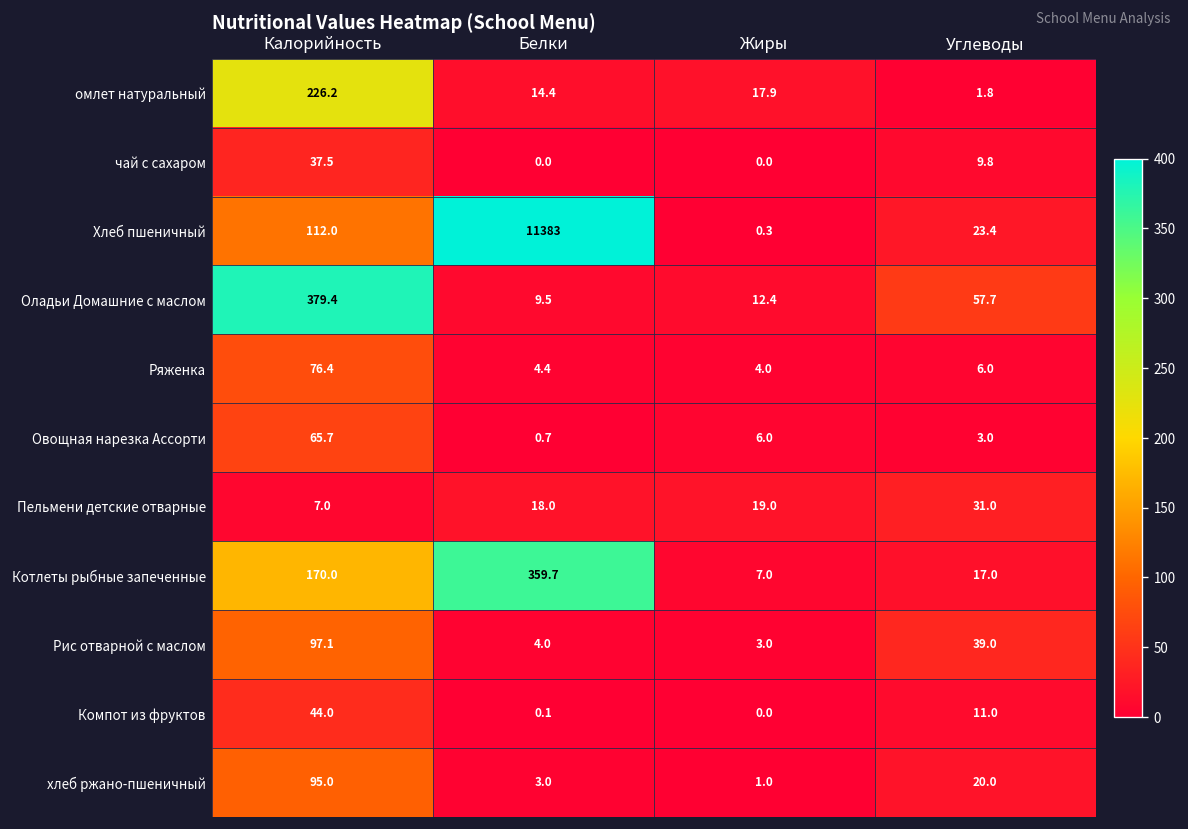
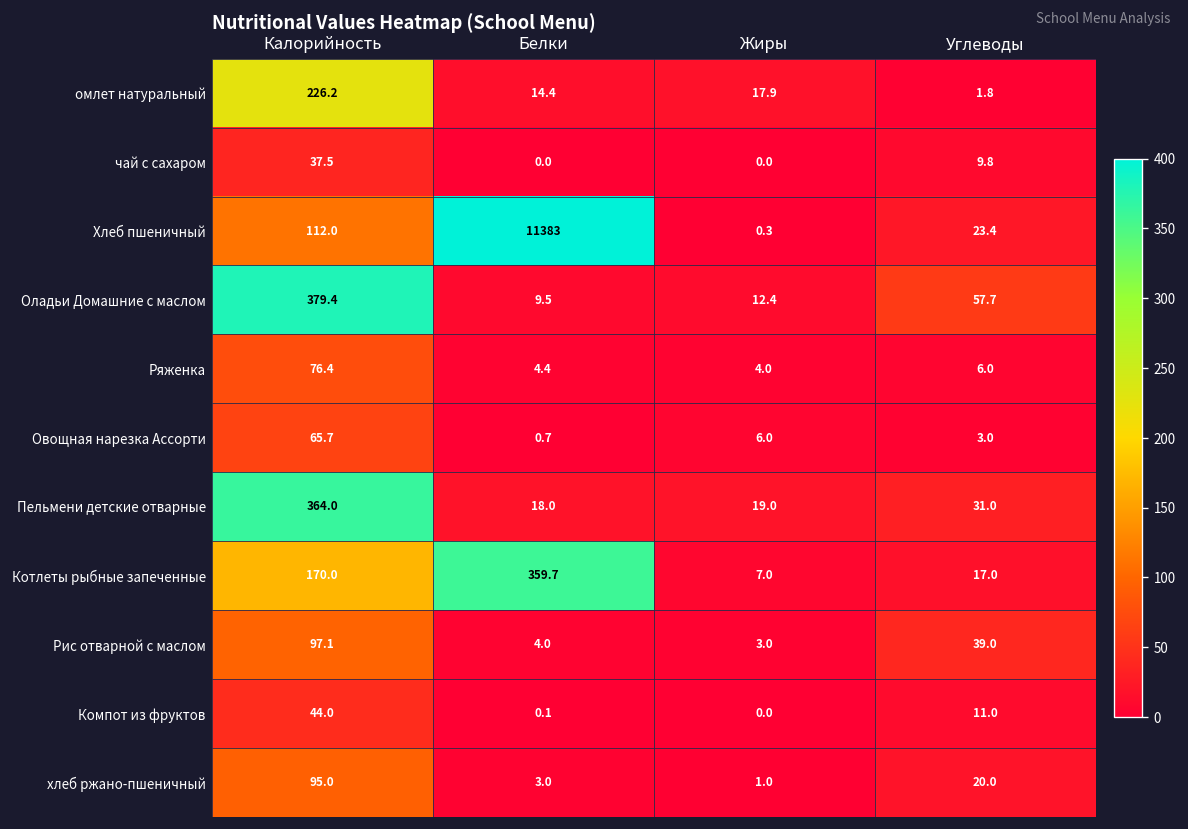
  {
    "омлет натуральный": {
      "Калорийность": 226.2,
      "Белки": 14.4,
      "Жиры": 17.9,
      "Углеводы": 1.8
    },
    "чай с сахаром": {
      "Калорийность": 37.5,
      "Белки": 0.0,
      "Жиры": 0.0,
      "Углеводы": 9.8
    },
    "Хлеб пшеничный": {
      "Калорийность": 112.0,
      "Белки": 11383,
      "Жиры": 0.3,
      "Углеводы": 23.4
    },
    "Оладьи Домашние с маслом": {
      "Калорийность": 379.4,
      "Белки": 9.5,
      "Жиры": 12.4,
      "Углеводы": 57.7
    },
    "Ряженка": {
      "Калорийность": 76.4,
      "Белки": 4.4,
      "Жиры": 4.0,
      "Углеводы": 6.0
    },
    "Овощная нарезка Ассорти": {
      "Калорийность": 65.7,
      "Белки": 0.7,
      "Жиры": 6.0,
      "Углеводы": 3.0
    },
    "Пельмени детские отварные": {
-     "Калорийность": 7.0,
+     "Калорийность": 364.0,
      "Белки": 18.0,
      "Жиры": 19.0,
      "Углеводы": 31.0
    },
    "Котлеты рыбные запеченные": {
      "Калорийность": 170.0,
      "Белки": 359.7,
      "Жиры": 7.0,
      "Углеводы": 17.0
    },
    "Рис отварной с маслом": {
      "Калорийность": 97.1,
      "Белки": 4.0,
      "Жиры": 3.0,
      "Углеводы": 39.0
    },
    "Компот из фруктов": {
      "Калорийность": 44.0,
      "Белки": 0.1,
      "Жиры": 0.0,
      "Углеводы": 11.0
    },
    "хлеб ржано-пшеничный": {
      "Калорийность": 95.0,
      "Белки": 3.0,
      "Жиры": 1.0,
      "Углеводы": 20.0
    }
  }
